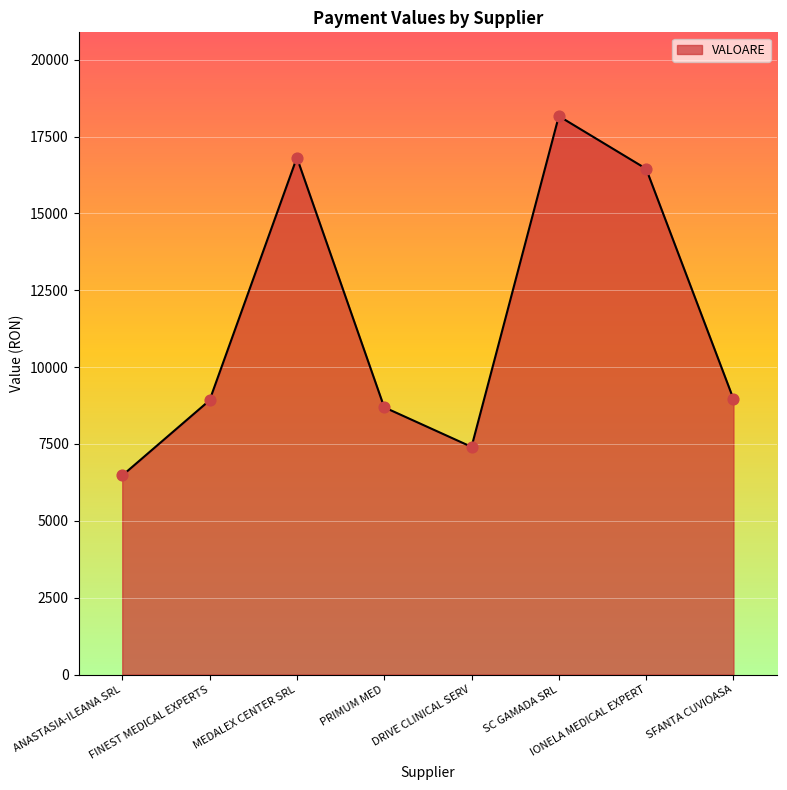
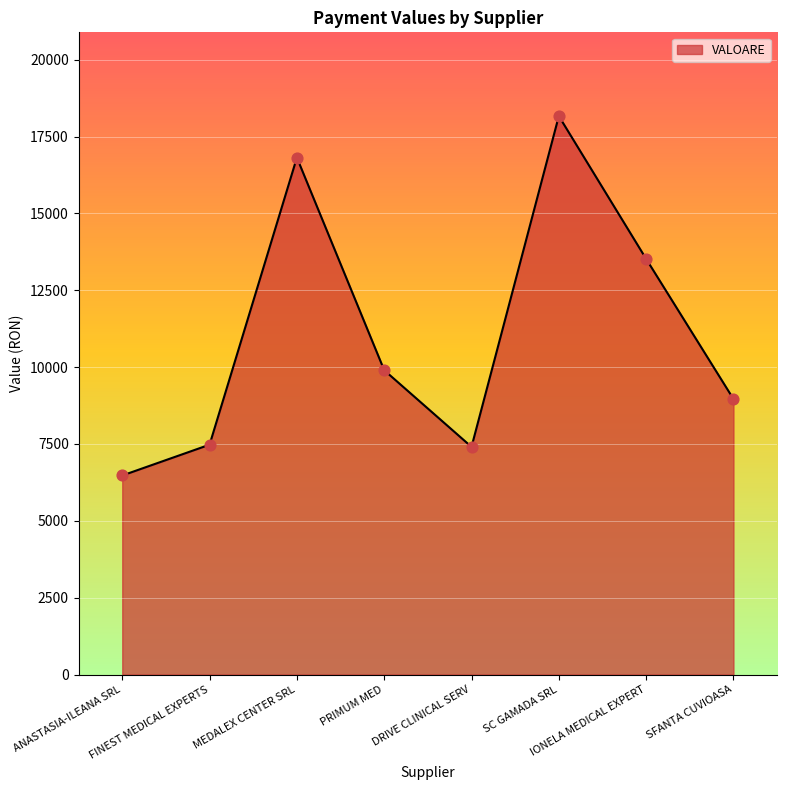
  {
    "ANASTASIA-ILEANA SRL": 6500,
-   "FINEST MEDICAL EXPERTS": 8900,
+   "FINEST MEDICAL EXPERTS": 7500,
    "MEDALEX CENTER SRL": 16800,
-   "PRIMUM MED": 8700,
+   "PRIMUM MED": 9900,
    "DRIVE CLINICAL SERV": 7400,
    "SC GAMADA SRL": 18200,
-   "IONELA MEDICAL EXPERT": 16500,
+   "IONELA MEDICAL EXPERT": 13500,
    "SFANTA CUVIOASA": 9000
  }
